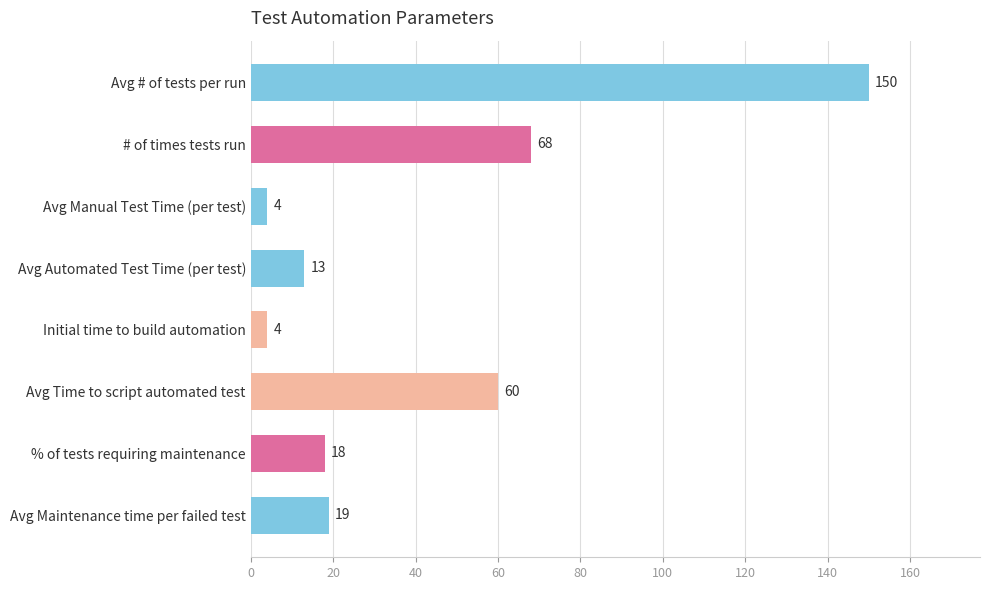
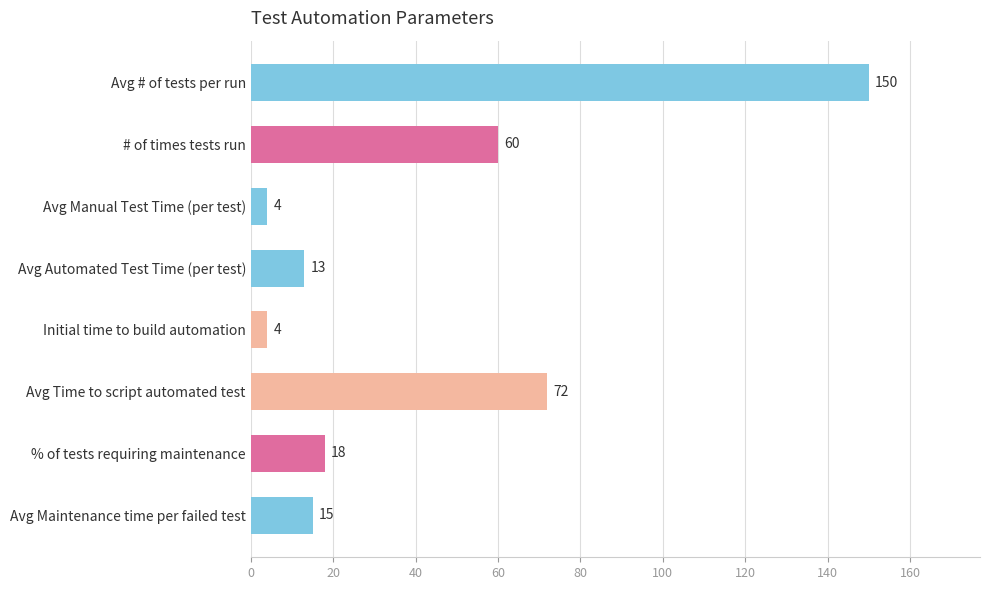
  {
    "Avg # of tests per run": 150,
-   "# of times tests run": 68,
+   "# of times tests run": 60,
    "Avg Manual Test Time (per test)": 4,
    "Avg Automated Test Time (per test)": 13,
    "Initial time to build automation": 4,
-   "Avg Time to script automated test": 60,
+   "Avg Time to script automated test": 72,
    "% of tests requiring maintenance": 18,
-   "Avg Maintenance time per failed test": 19
+   "Avg Maintenance time per failed test": 15
  }
